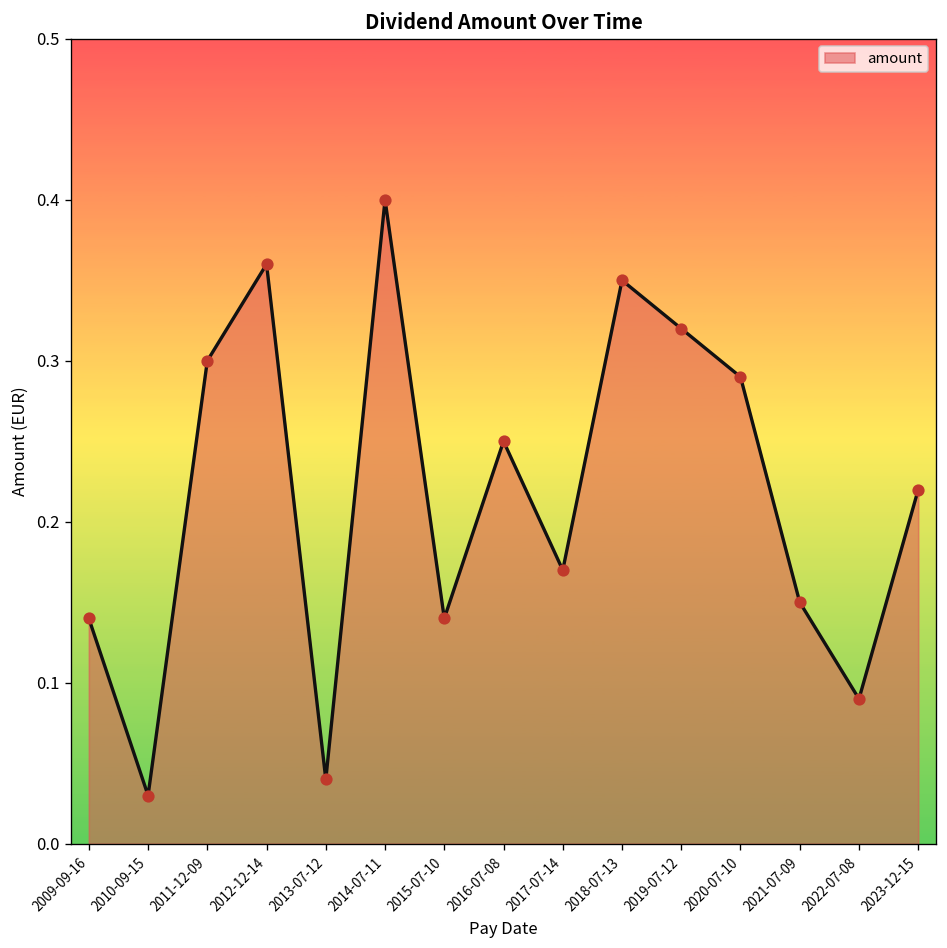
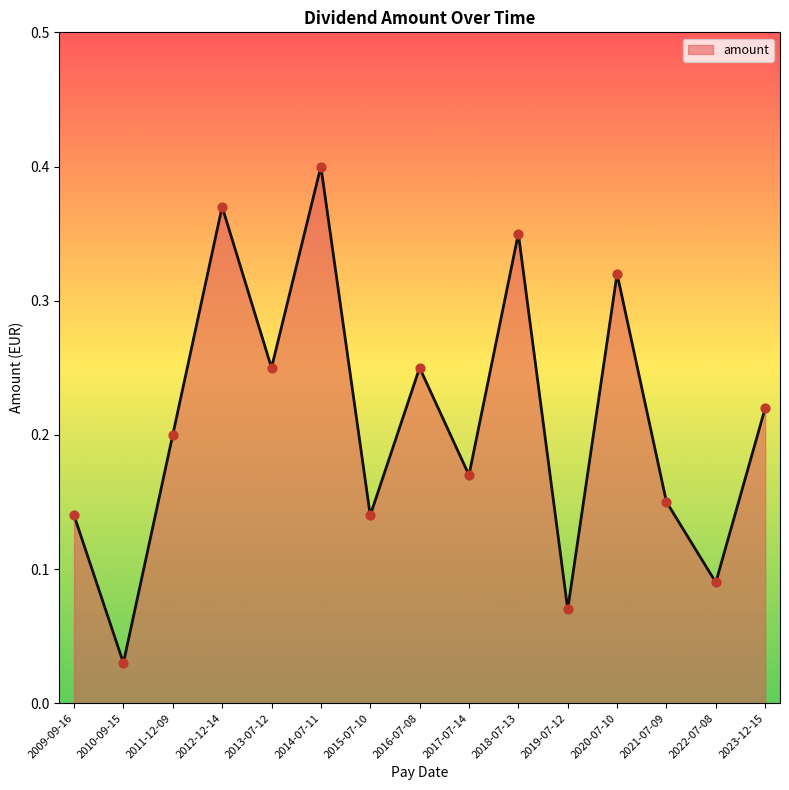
  {
    "2009-09-16": 0.14,
    "2010-09-15": 0.03,
-   "2011-12-09": 0.3,
-   "2012-12-14": 0.36,
-   "2013-07-12": 0.04,
+   "2011-12-09": 0.2,
+   "2012-12-14": 0.37,
+   "2013-07-12": 0.25,
    "2014-07-11": 0.40,
    "2015-07-10": 0.14,
    "2016-07-08": 0.25,
    "2017-07-14": 0.17,
    "2018-07-13": 0.35,
-   "2019-07-12": 0.32,
-   "2020-07-10": 0.29,
+   "2019-07-12": 0.07,
+   "2020-07-10": 0.32,
    "2021-07-09": 0.15,
    "2022-07-08": 0.09,
    "2023-12-15": 0.22
  }
